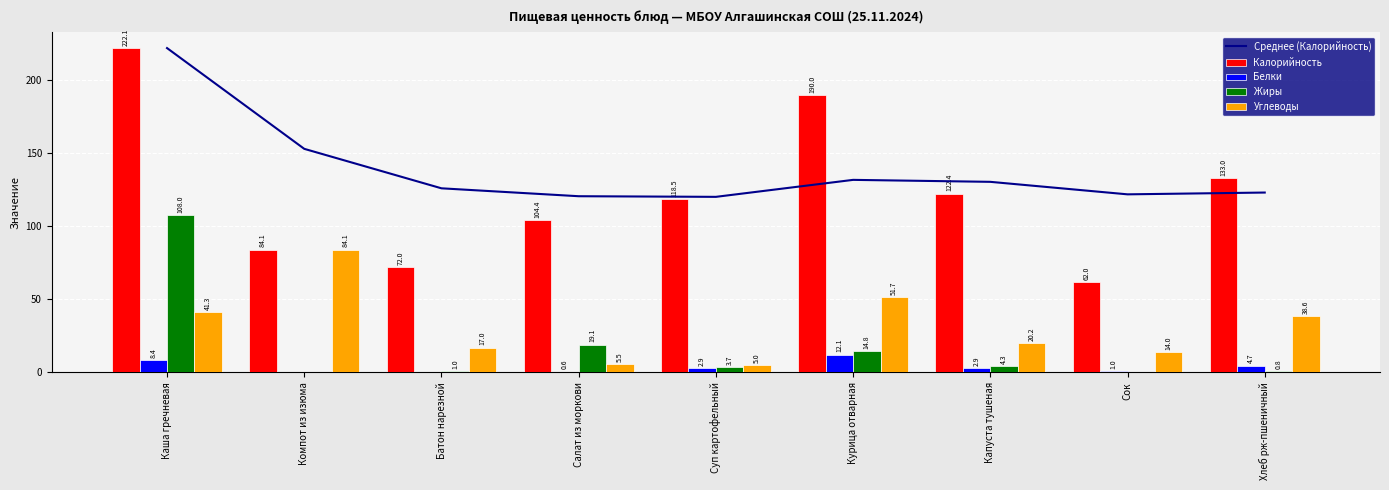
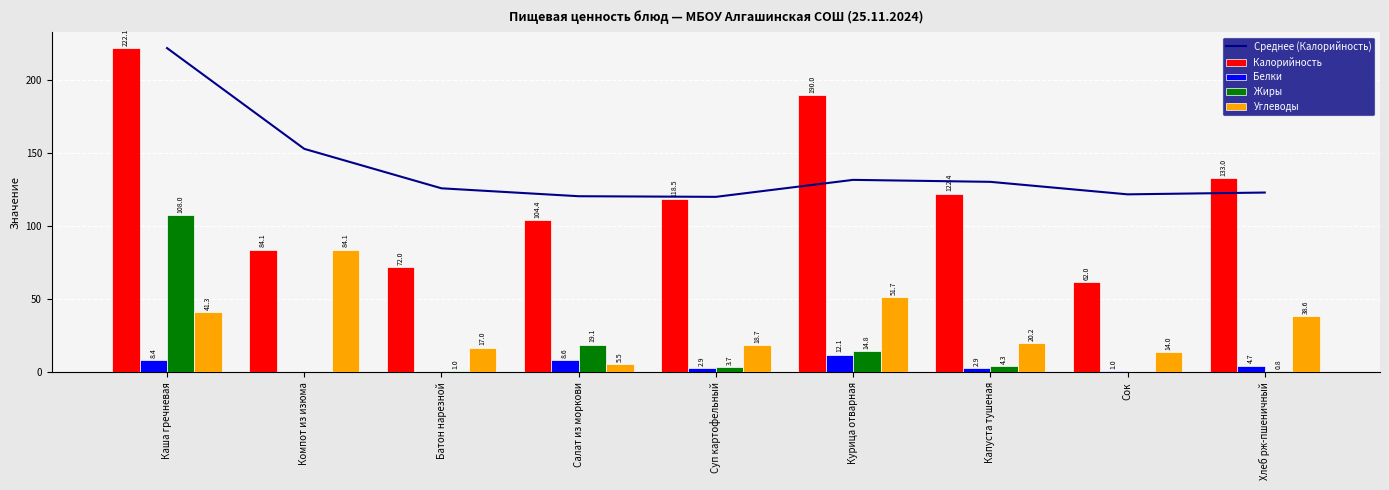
  {
    "Калорийность": {
      "Каша гречневая": 222.1,
      "Компот из изюма": 84.1,
      "Батон нарезной": 72.0,
      "Салат из моркови": 104.4,
      "Суп картофельный": 118.5,
      "Курица отварная": 190.0,
      "Капуста тушеная": 122.4,
      "Сок": 62.0,
      "Хлеб рж-пшеничный": 133.0
    },
    "Среднее (Калорийность)": {
      "Каша гречневая": 222,
      "Компот из изюма": 153,
      "Батон нарезной": 126,
      "Салат из моркови": 121,
      "Суп картофельный": 120,
      "Курица отварная": 132,
      "Капуста тушеная": 131,
      "Сок": 122,
      "Хлеб рж-пшеничный": 123
    },
    "Белки": {
      "Каша гречневая": 8.4,
-     "Салат из моркови": 0.6,
+     "Салат из моркови": 8.6,
      "Суп картофельный": 2.9,
      "Курица отварная": 12.1,
      "Капуста тушеная": 2.9,
      "Сок": 1.0,
      "Хлеб рж-пшеничный": 4.7
    },
    "Жиры": {
      "Каша гречневая": 108.0,
      "Батон нарезной": 1.0,
      "Салат из моркови": 19.1,
      "Суп картофельный": 3.7,
      "Курица отварная": 14.8,
      "Капуста тушеная": 4.3,
      "Хлеб рж-пшеничный": 0.8
    },
    "Углеводы": {
      "Каша гречневая": 41.3,
      "Компот из изюма": 84.1,
      "Батон нарезной": 17.0,
      "Салат из моркови": 5.5,
-     "Суп картофельный": 5.0,
+     "Суп картофельный": 18.7,
      "Курица отварная": 51.7,
      "Капуста тушеная": 20.2,
      "Сок": 14.0,
      "Хлеб рж-пшеничный": 38.6
    }
  }
